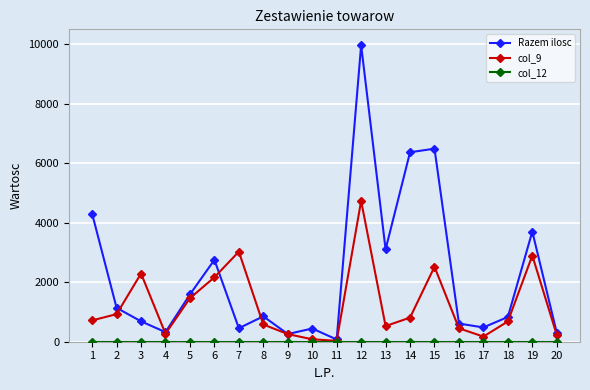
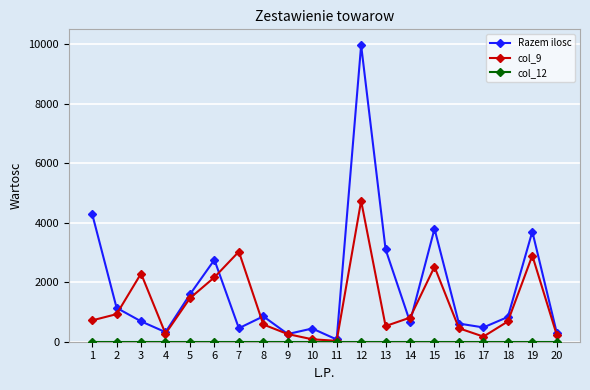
  {
    "Razem ilosc": {
      "1": 4300,
      "2": 1100,
      "3": 700,
      "5": 1600,
      "6": 2800,
      "7": 500,
      "8": 900,
      "10": 400,
      "12": 10000,
      "13": 3100,
-     "14": 6400,
-     "15": 6500,
+     "14": 700,
+     "15": 3800,
      "16": 600,
      "17": 500,
      "18": 800,
      "19": 3700
    },
    "col_9": {
      "1": 700,
      "2": 900,
      "3": 2300,
      "5": 1500,
      "6": 2200,
      "7": 3000,
      "8": 600,
      "12": 4700,
      "13": 500,
      "14": 800,
      "15": 2500,
      "16": 500,
      "17": 200,
      "18": 700,
      "19": 2900
    },
    "col_12": {
      "1": 0,
      "2": 0,
      "3": 0,
      "4": 0,
      "5": 0,
      "6": 0,
      "7": 0,
      "8": 0,
      "9": 0,
      "12": 0,
      "13": 0,
      "14": 0,
      "15": 0,
      "16": 0,
      "17": 0,
      "18": 0,
      "19": 0,
      "20": 0
    }
  }
